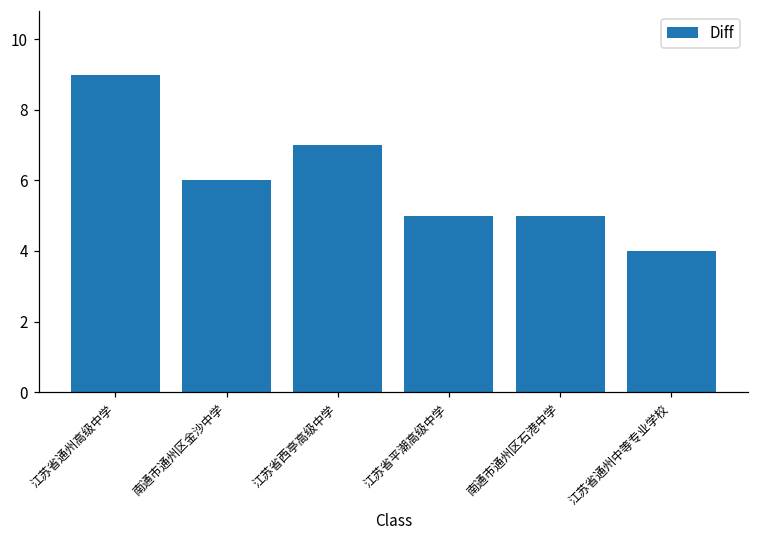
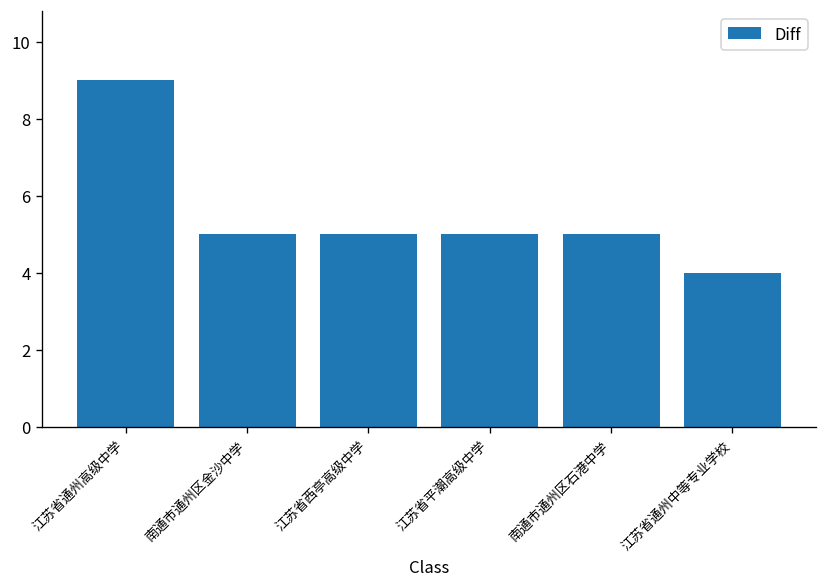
  {
    "江苏省通州高级中学": 9,
-   "南通市通州区金沙中学": 6,
-   "江苏省西亭高级中学": 7,
+   "南通市通州区金沙中学": 5,
+   "江苏省西亭高级中学": 5,
    "江苏省平潮高级中学": 5,
    "南通市通州区石港中学": 5,
    "江苏省通州中等专业学校": 4
  }
